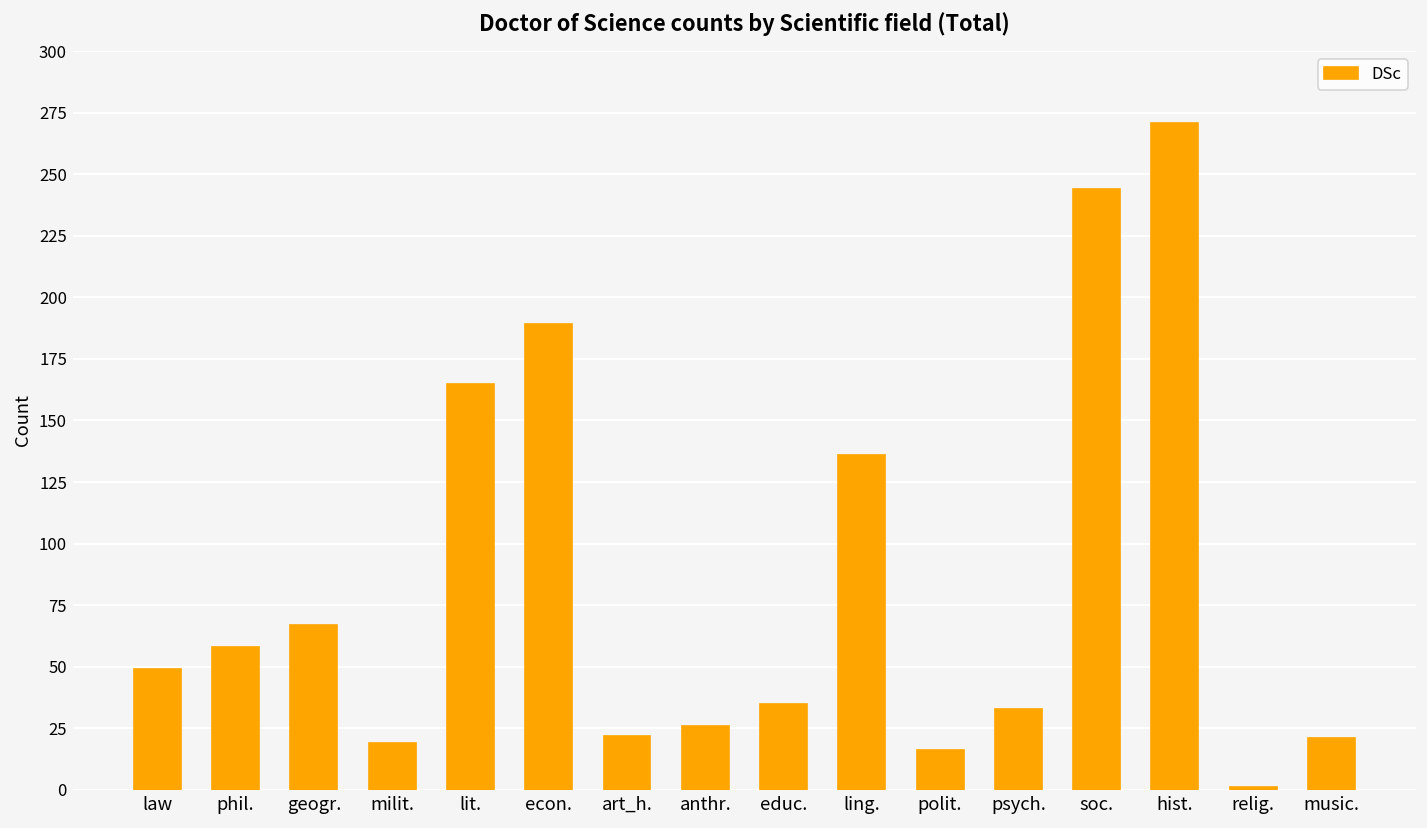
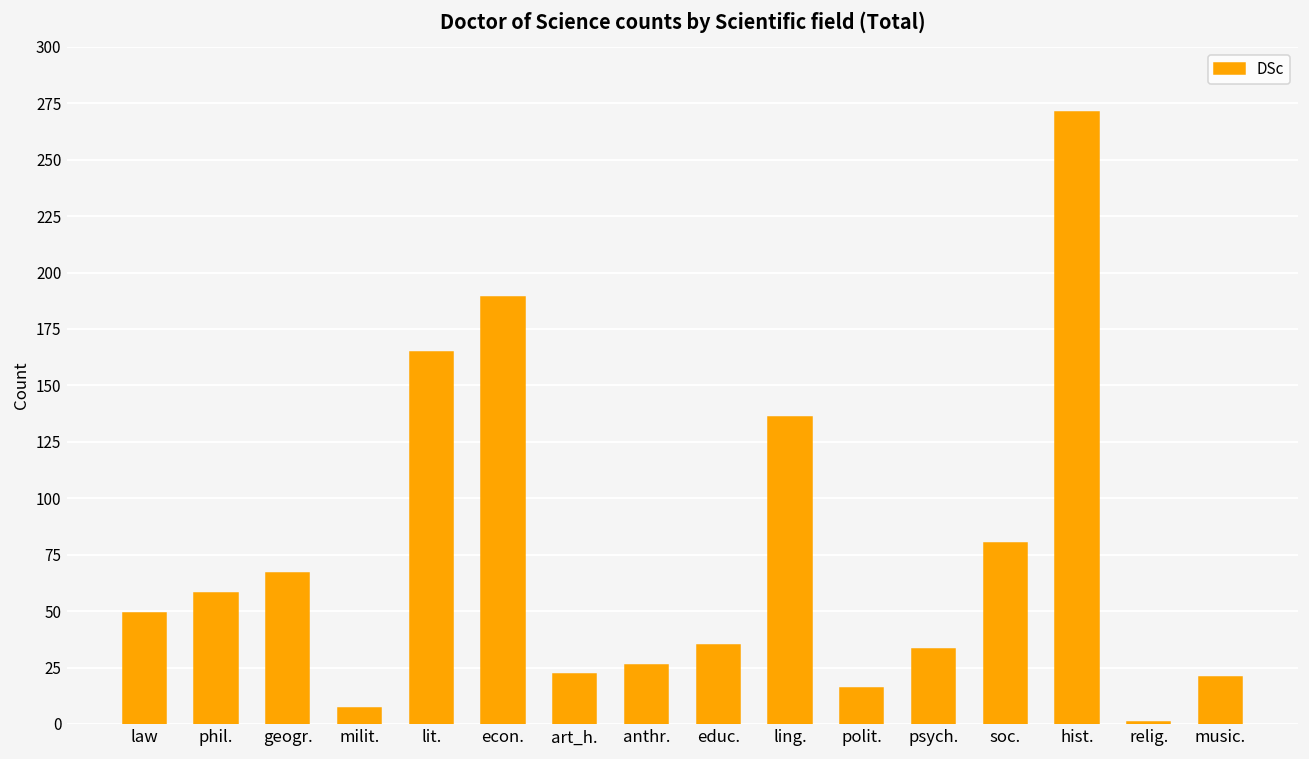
  {
    "law": 49,
    "phil.": 58,
    "geogr.": 67,
-   "milit.": 19,
+   "milit.": 7,
    "lit.": 165,
    "econ.": 189,
    "art_h.": 22,
    "anthr.": 26,
    "educ.": 35,
    "ling.": 136,
    "polit.": 16,
    "psych.": 33,
-   "soc.": 244,
+   "soc.": 80,
    "hist.": 271,
    "music.": 21
  }
